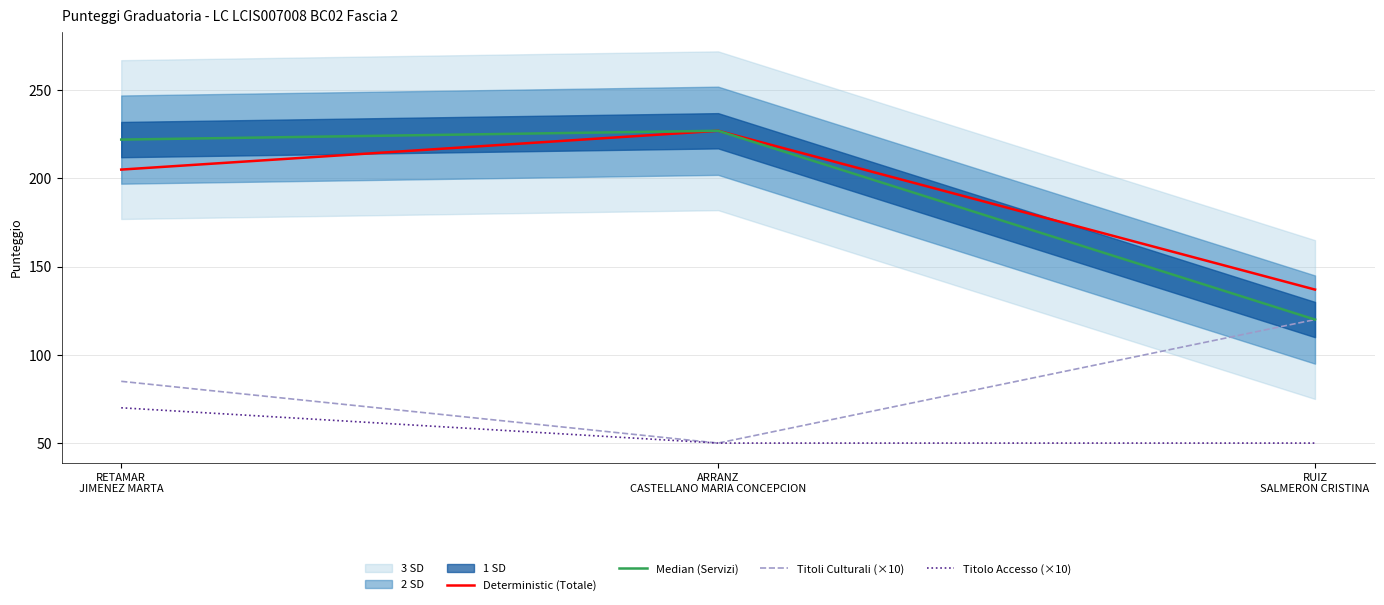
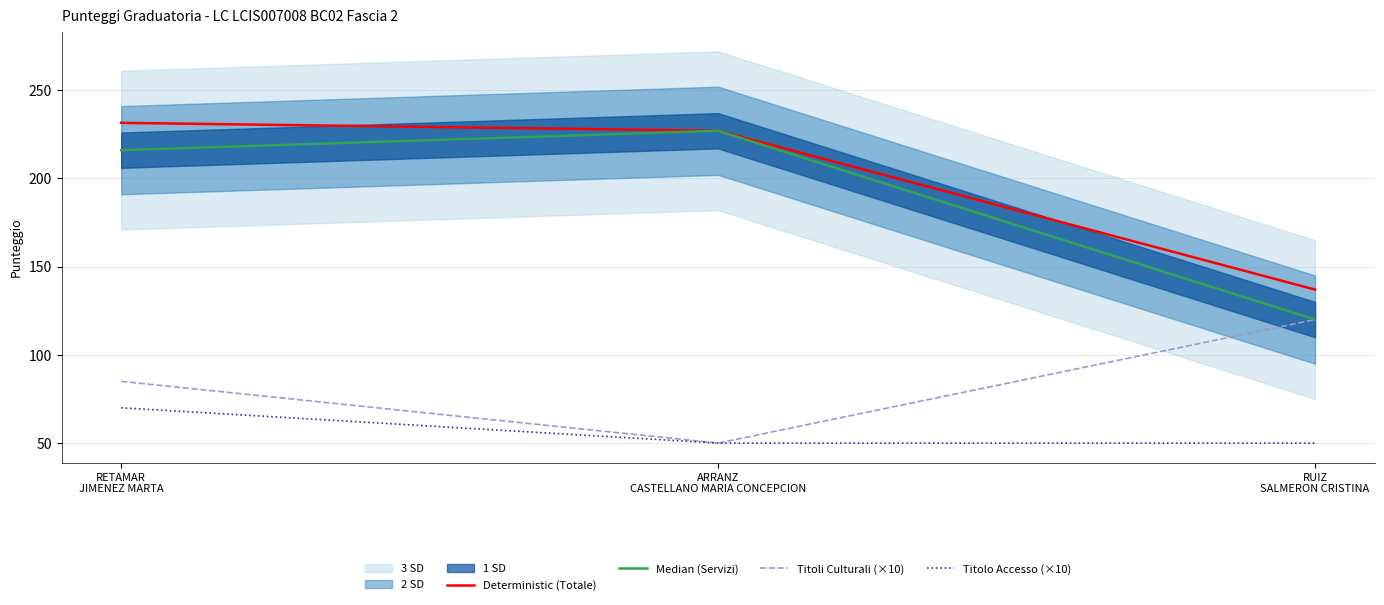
  {
    "Deterministic (Totale)": {
-     "RETAMAR JIMENEZ MARTA": 205,
+     "RETAMAR JIMENEZ MARTA": 232,
      "RUIZ SALMERON CRISTINA": 137
    },
    "Median (Servizi)": {
-     "RETAMAR JIMENEZ MARTA": 222
+     "RETAMAR JIMENEZ MARTA": 216
    },
    "Titolo Accesso (×10)": {
      "RETAMAR JIMENEZ MARTA": 70,
      "RUIZ SALMERON CRISTINA": 50
    }
  }
